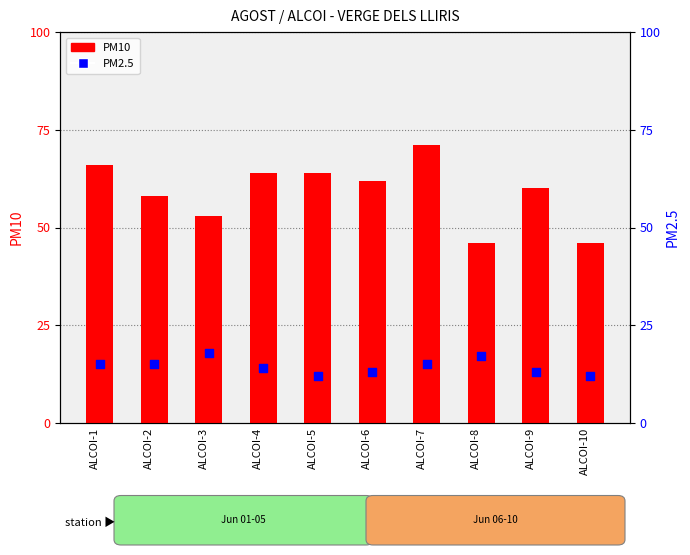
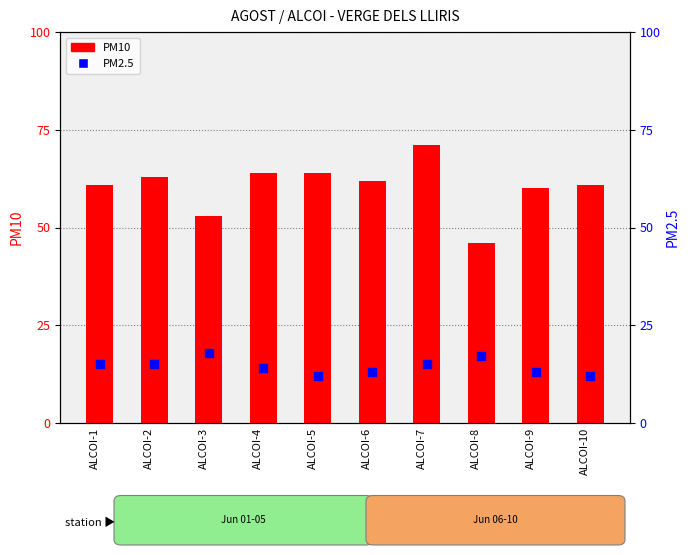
  {
    "PM10": {
-     "ALCOI-1": 66,
-     "ALCOI-2": 58,
+     "ALCOI-1": 61,
+     "ALCOI-2": 63,
      "ALCOI-3": 53,
      "ALCOI-4": 64,
      "ALCOI-5": 64,
      "ALCOI-6": 62,
      "ALCOI-7": 71,
      "ALCOI-8": 46,
      "ALCOI-9": 60,
-     "ALCOI-10": 46
+     "ALCOI-10": 61
    }
  }
